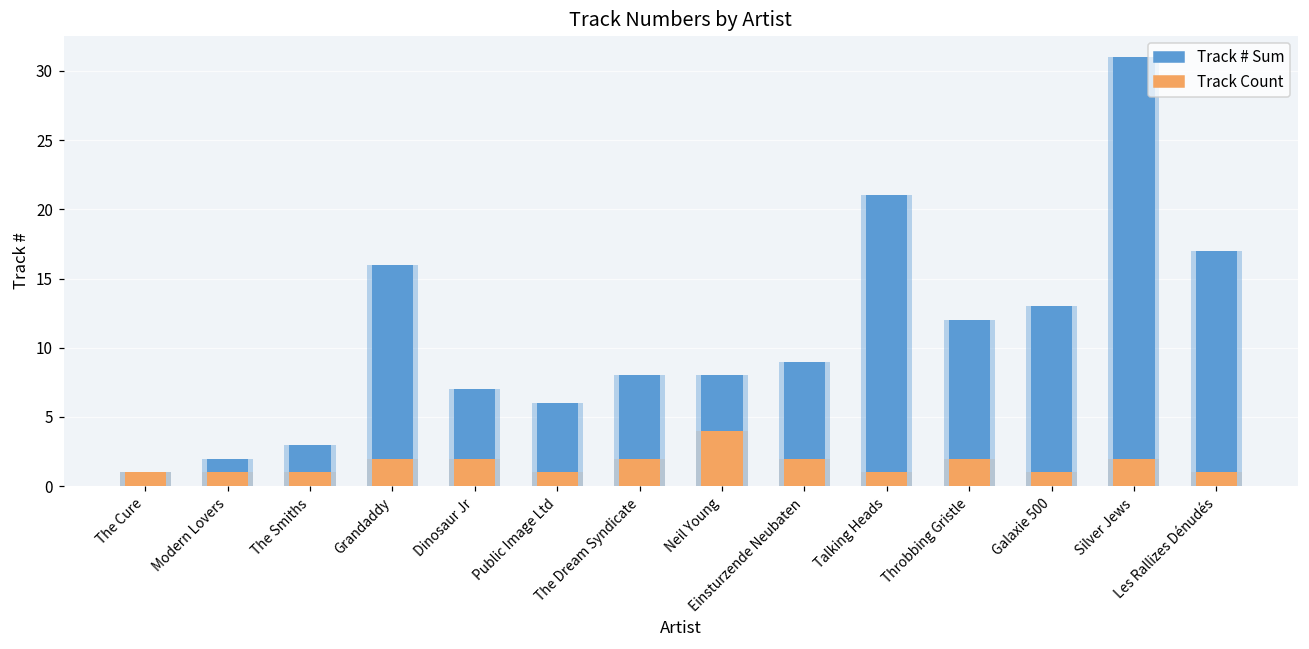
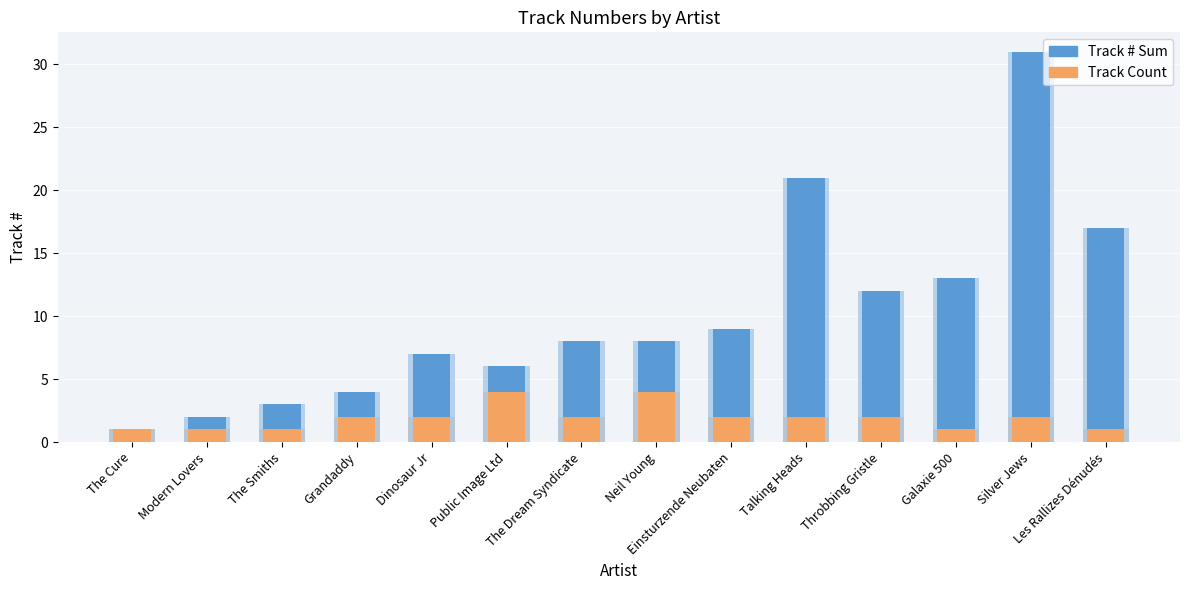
  {
    "Track # Sum": {
      "The Cure": 1,
      "Modern Lovers": 2,
      "The Smiths": 3,
-     "Grandaddy": 16,
+     "Grandaddy": 4,
      "Dinosaur Jr": 7,
      "Public Image Ltd": 6,
      "The Dream Syndicate": 8,
      "Neil Young": 8,
      "Einsturzende Neubaten": 9,
      "Talking Heads": 21,
      "Throbbing Gristle": 12,
      "Galaxie 500": 13,
      "Silver Jews": 31,
      "Les Rallizes Dénudés": 17
    },
    "Track Count": {
      "The Cure": 1,
-     "Public Image Ltd": 1,
-     "Talking Heads": 1
+     "Public Image Ltd": 4,
+     "Talking Heads": 2
    }
  }
